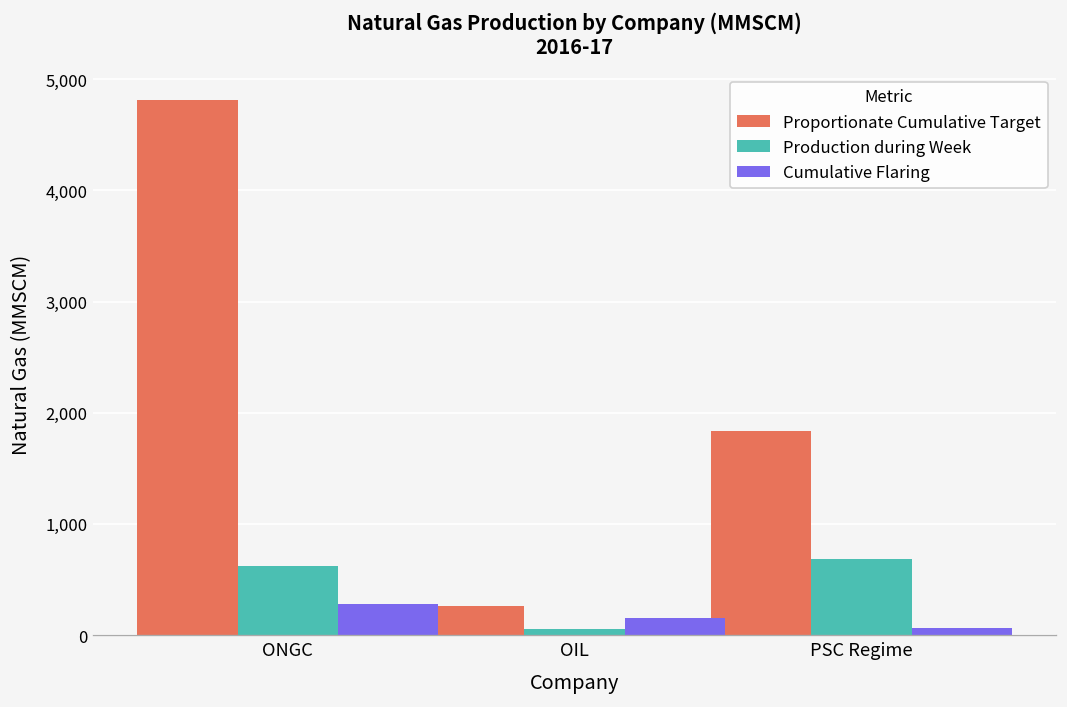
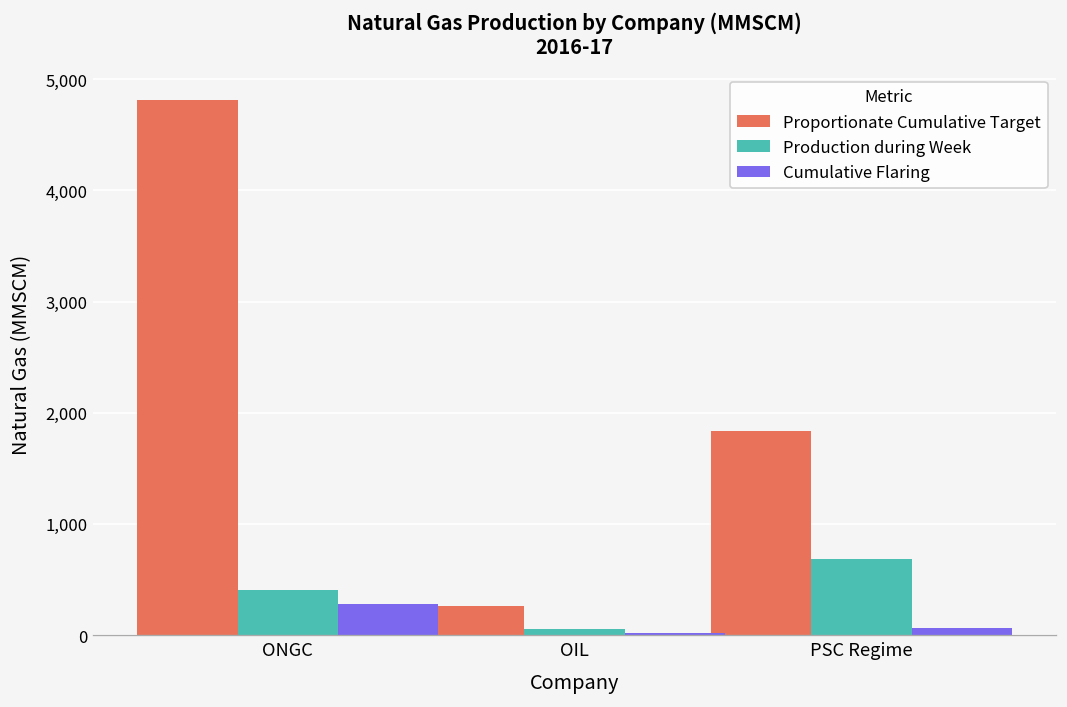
  {
    "Proportionate Cumulative Target": {
      "ONGC": "4,800",
      "OIL": "300",
      "PSC Regime": "1,800"
    },
    "Production during Week": {
-     "ONGC": "600",
+     "ONGC": "400",
      "OIL": "100",
      "PSC Regime": "700"
    },
    "Cumulative Flaring": {
      "ONGC": "300",
-     "OIL": "100",
+     "OIL": "0",
      "PSC Regime": "100"
    }
  }
